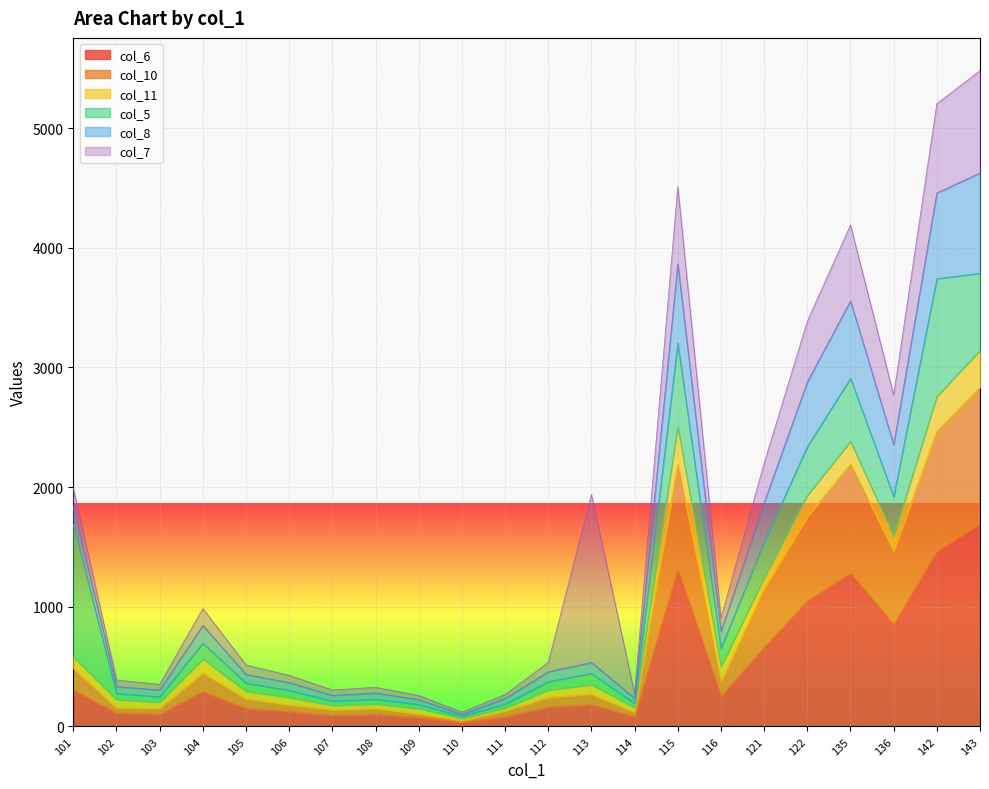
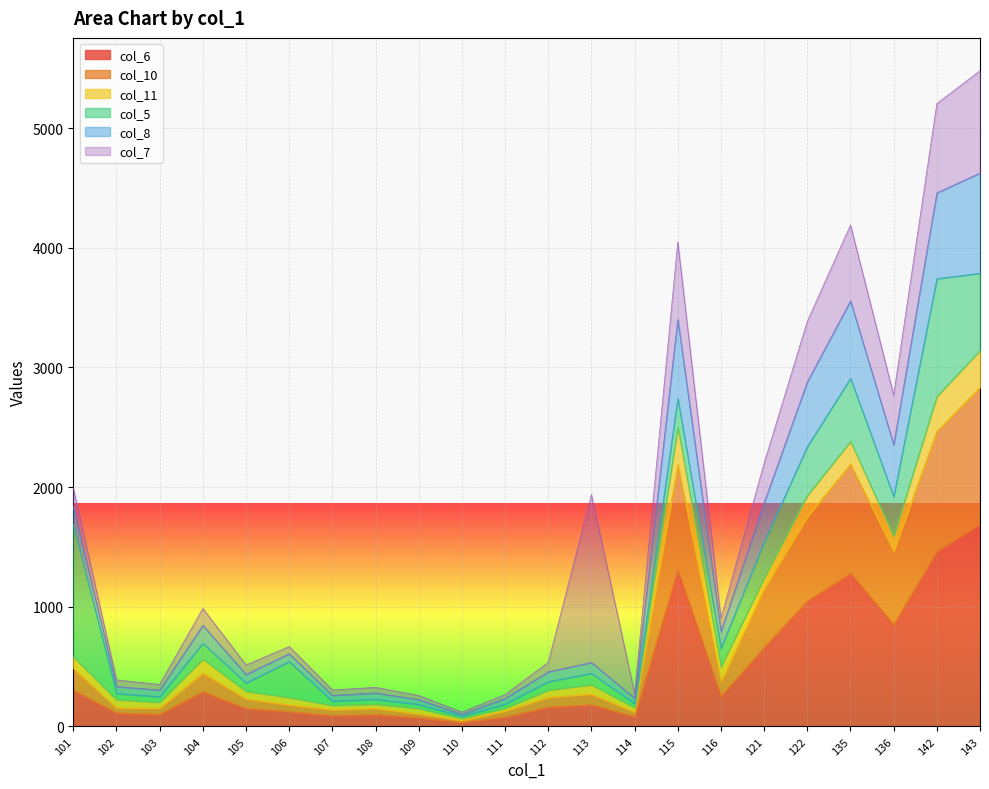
  {
    "col_11": {
      "101": 100,
      "102": 70,
      "103": 50,
      "104": 120,
      "105": 60,
      "106": 60,
      "107": 40,
      "108": 40,
      "109": 40,
      "111": 20,
      "112": 60,
      "113": 80,
      "114": 40,
      "115": 310,
      "116": 120,
      "121": 100,
      "122": 180,
      "135": 190,
      "136": 130,
      "142": 290,
      "143": 310
    },
    "col_5": {
      "101": 1110,
      "102": 50,
      "103": 50,
      "104": 130,
      "105": 70,
-     "106": 60,
+     "106": 300,
      "107": 40,
      "108": 40,
      "109": 30,
      "111": 30,
      "112": 70,
      "113": 100,
      "114": 40,
-     "115": 700,
+     "115": 240,
      "116": 160,
      "121": 300,
      "122": 410,
      "135": 530,
      "136": 330,
      "142": 980,
      "143": 650
    },
    "col_8": {
      "101": 150,
      "102": 60,
      "103": 60,
      "104": 150,
      "105": 70,
      "106": 70,
      "107": 50,
      "108": 50,
      "109": 40,
      "111": 50,
      "112": 80,
      "113": 90,
      "114": 40,
      "115": 660,
      "116": 140,
      "121": 330,
      "122": 540,
      "135": 650,
      "136": 430,
      "142": 720,
      "143": 840
    },
    "col_7": {
      "101": 160,
      "102": 60,
      "103": 50,
      "104": 140,
      "105": 80,
      "106": 60,
      "107": 50,
      "108": 50,
      "109": 30,
      "111": 30,
      "112": 80,
      "113": 1400,
      "114": 40,
      "115": 650,
      "116": 110,
      "121": 330,
      "122": 510,
      "135": 630,
      "136": 420,
      "142": 750,
      "143": 860
    }
  }
